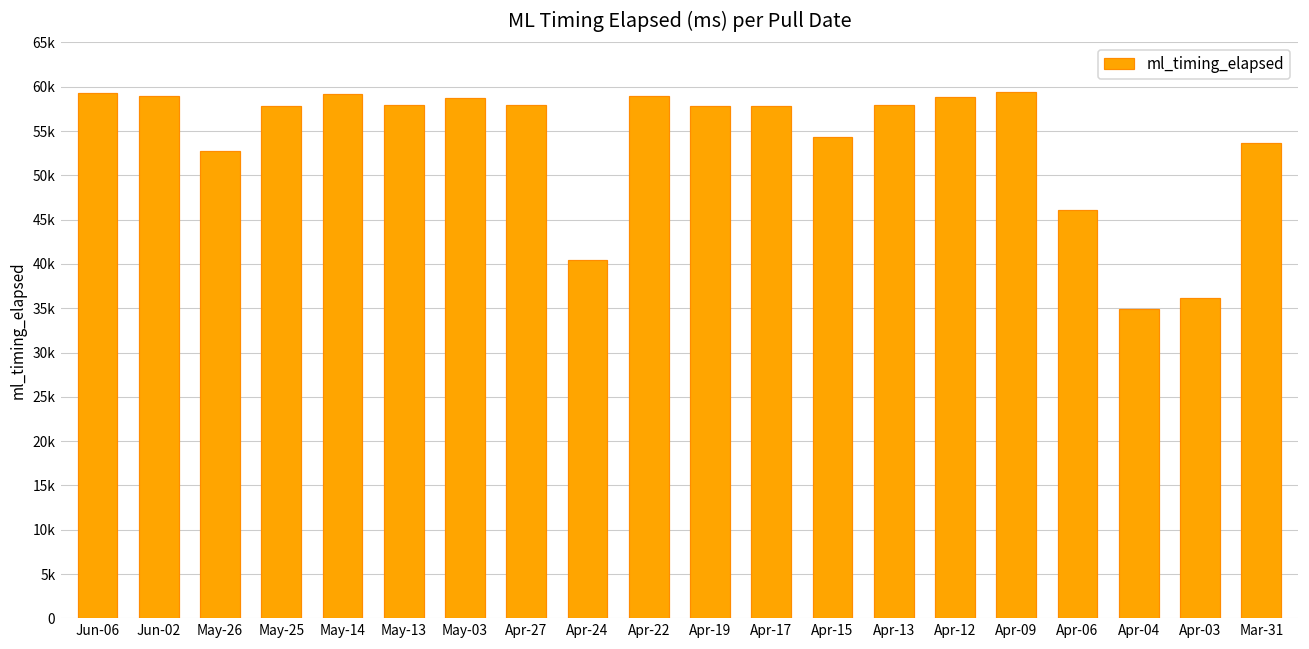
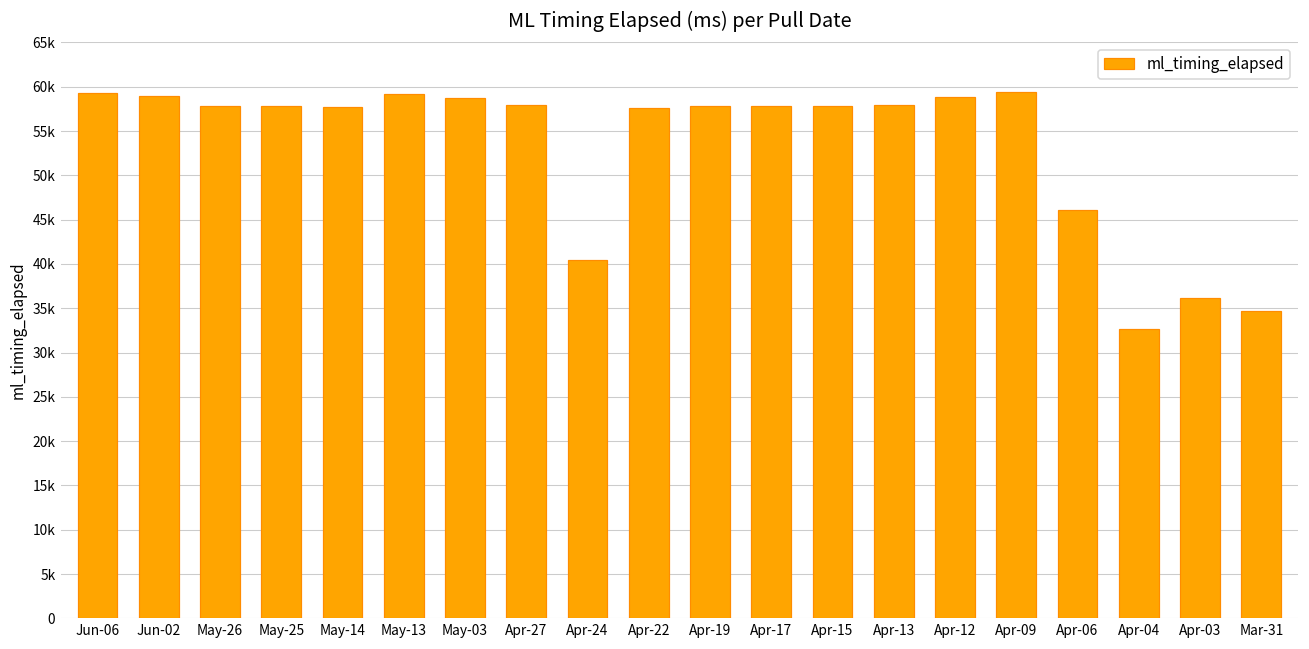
  {
    "Jun-06": 59000,
    "Jun-02": 59000,
-   "May-26": 53000,
+   "May-26": 58000,
    "May-25": 58000,
-   "May-14": 59000,
-   "May-13": 58000,
+   "May-14": 58000,
+   "May-13": 59000,
    "May-03": 59000,
    "Apr-27": 58000,
    "Apr-24": 40000,
-   "Apr-22": 59000,
+   "Apr-22": 58000,
    "Apr-19": 58000,
    "Apr-17": 58000,
-   "Apr-15": 54000,
+   "Apr-15": 58000,
    "Apr-13": 58000,
    "Apr-12": 59000,
    "Apr-09": 59000,
    "Apr-06": 46000,
-   "Apr-04": 35000,
+   "Apr-04": 33000,
    "Apr-03": 36000,
-   "Mar-31": 54000
+   "Mar-31": 35000
  }
